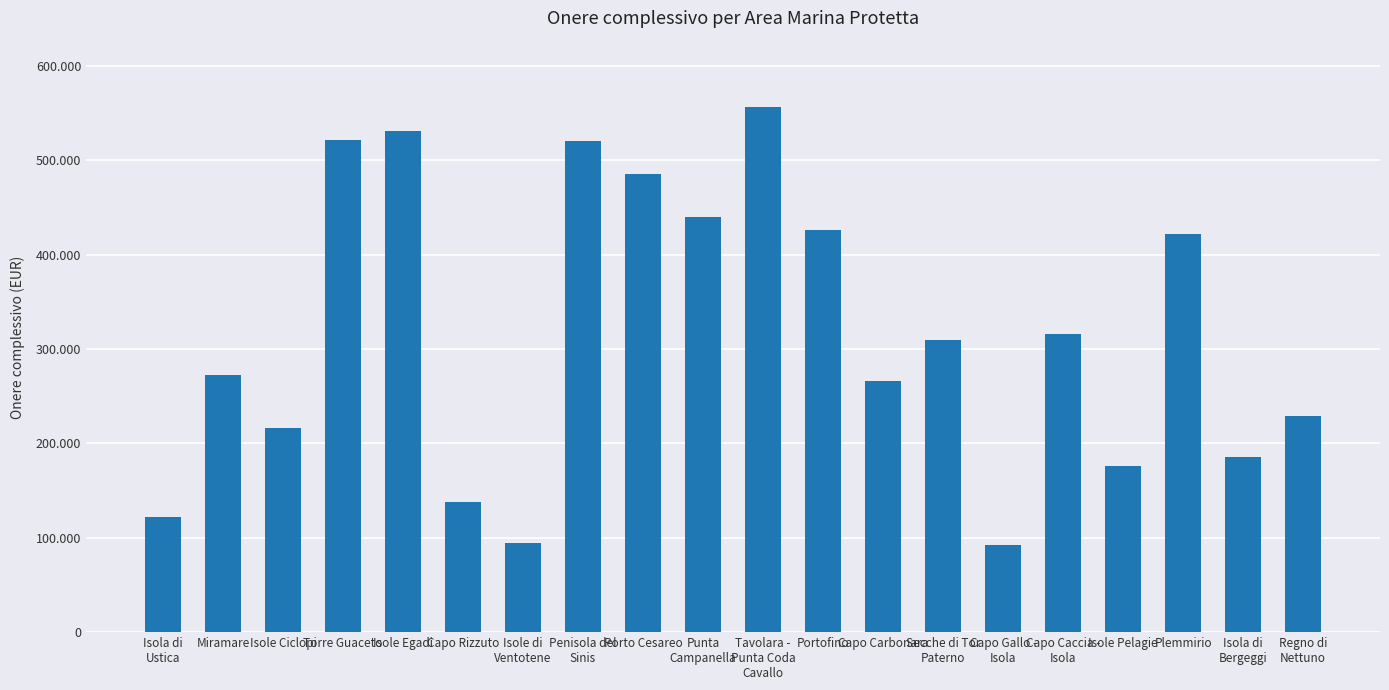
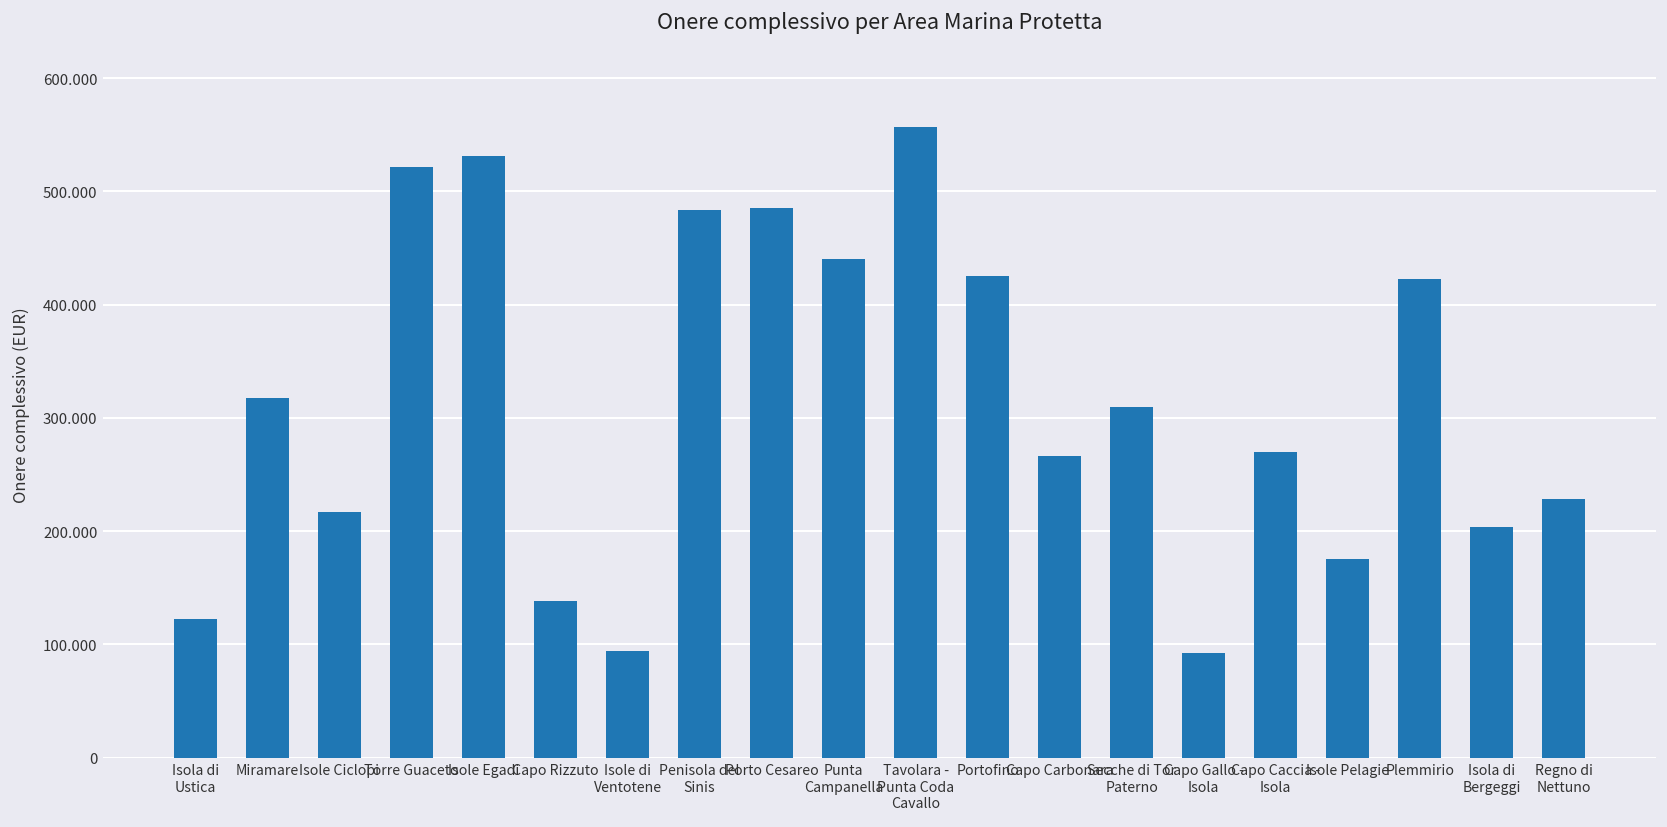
  {
    "Isola di Ustica": 120,
-   "Miramare": 270,
+   "Miramare": 320,
    "Capo Rizzuto": 140,
    "Isole di Ventotene": 90,
-   "Penisola del Sinis": 520,
+   "Penisola del Sinis": 480,
    "Punta Campanella": 440,
    "Tavolara - Punta Coda Cavallo": 560,
    "Secche di Tor Paterno": 310,
-   "Capo Caccia - Isola": 320,
+   "Capo Caccia - Isola": 270,
    "Plemmirio": 420,
-   "Isola di Bergeggi": 190,
+   "Isola di Bergeggi": 200,
    "Regno di Nettuno": 230
  }
